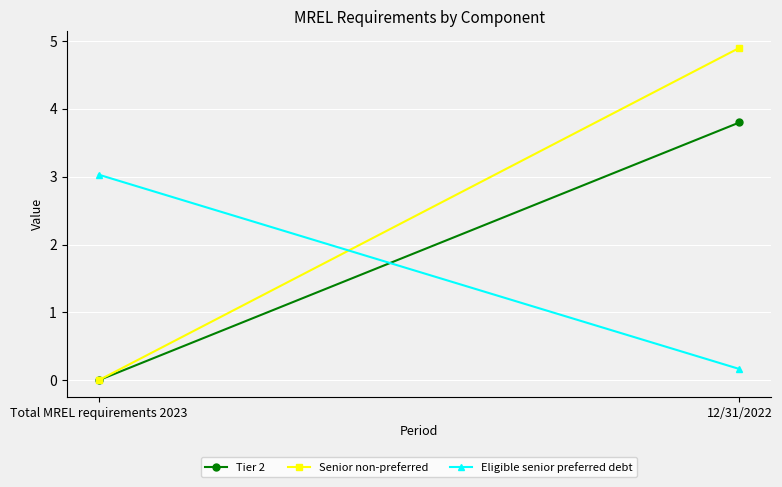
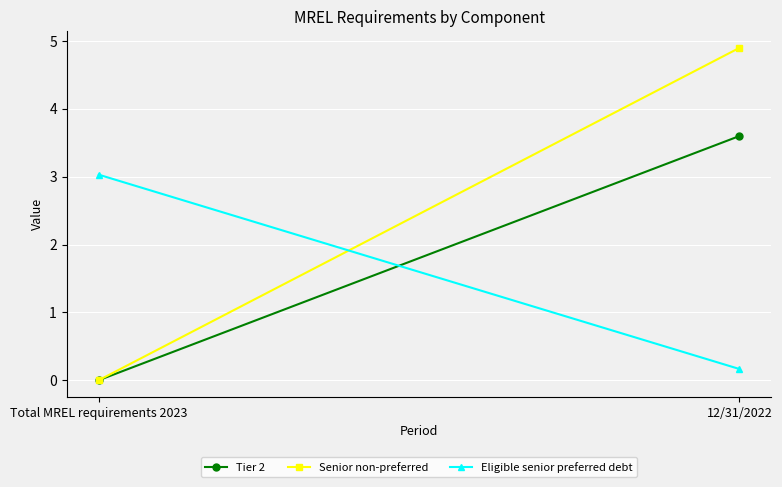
  {
    "Tier 2": {
-     "12/31/2022": 3.8
+     "12/31/2022": 3.6
    },
    "Senior non-preferred": {
      "12/31/2022": 4.9
    },
    "Eligible senior preferred debt": {
      "Total MREL requirements 2023": 3.0,
      "12/31/2022": 0.2
    }
  }
